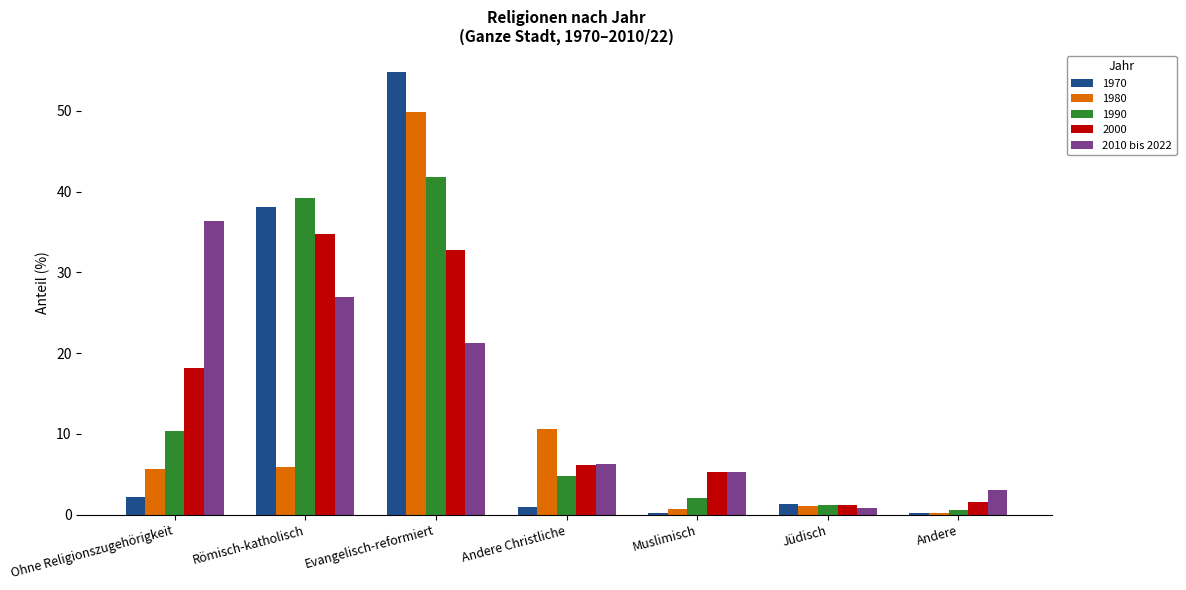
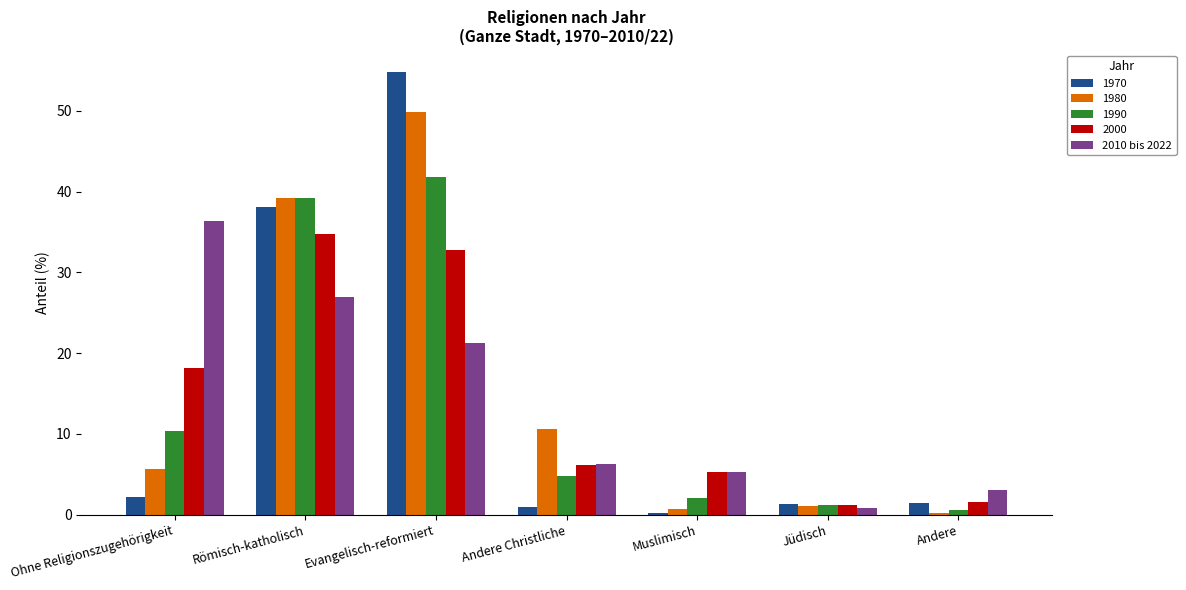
  {
    "1970": {
      "Ohne Religionszugehörigkeit": 2,
      "Römisch-katholisch": 38,
      "Evangelisch-reformiert": 55,
      "Andere Christliche": 1,
      "Jüdisch": 1,
-     "Andere": 0
+     "Andere": 1
    },
    "1980": {
      "Ohne Religionszugehörigkeit": 6,
-     "Römisch-katholisch": 6,
+     "Römisch-katholisch": 39,
      "Evangelisch-reformiert": 50,
      "Andere Christliche": 11,
      "Muslimisch": 1,
      "Jüdisch": 1
    },
    "1990": {
      "Ohne Religionszugehörigkeit": 10,
      "Römisch-katholisch": 39,
      "Evangelisch-reformiert": 42,
      "Andere Christliche": 5,
      "Muslimisch": 2,
      "Jüdisch": 1,
      "Andere": 1
    },
    "2000": {
      "Ohne Religionszugehörigkeit": 18,
      "Römisch-katholisch": 35,
      "Evangelisch-reformiert": 33,
      "Andere Christliche": 6,
      "Muslimisch": 5,
      "Jüdisch": 1,
      "Andere": 2
    },
    "2010 bis 2022": {
      "Ohne Religionszugehörigkeit": 36,
      "Römisch-katholisch": 27,
      "Evangelisch-reformiert": 21,
      "Andere Christliche": 6,
      "Muslimisch": 5,
      "Jüdisch": 1,
      "Andere": 3
    }
  }
